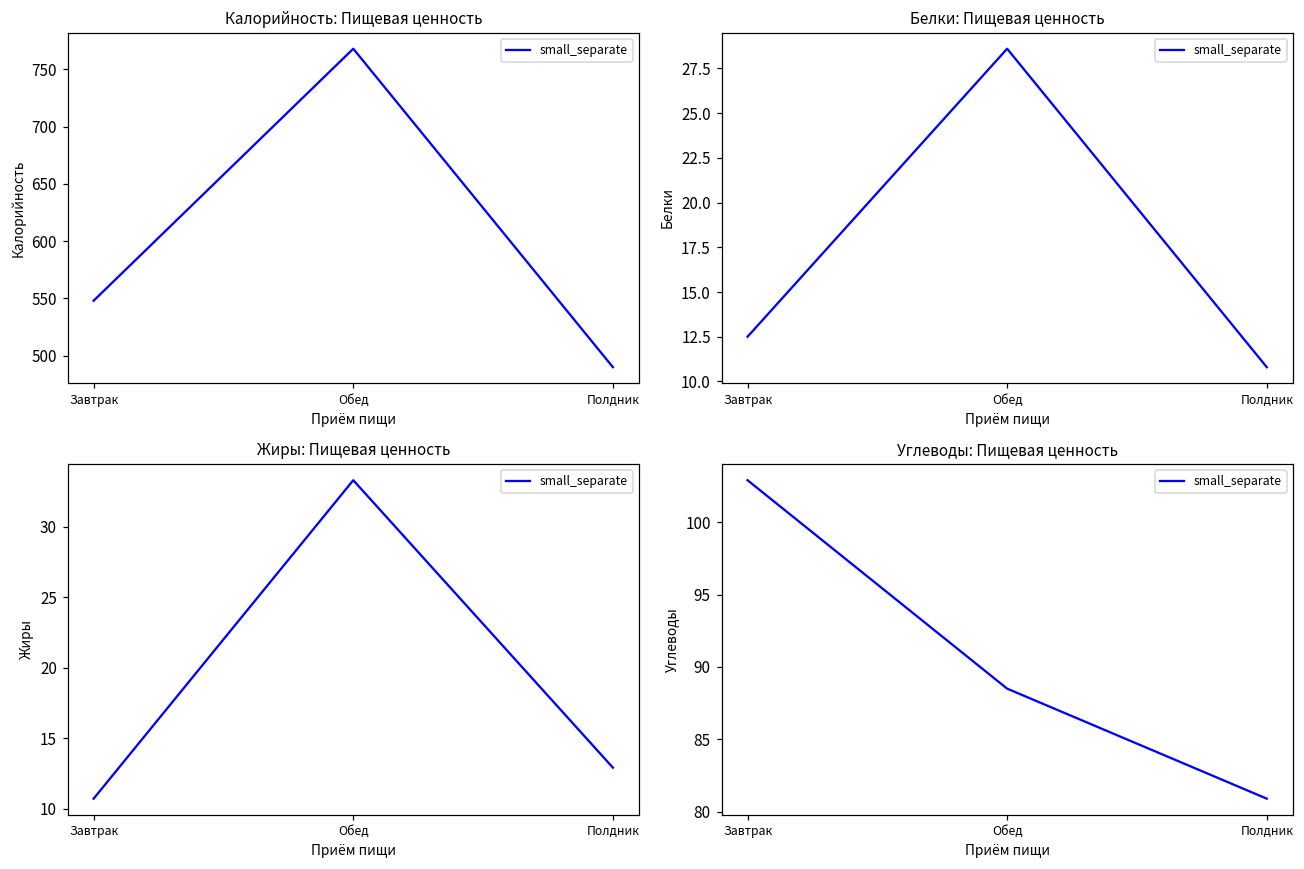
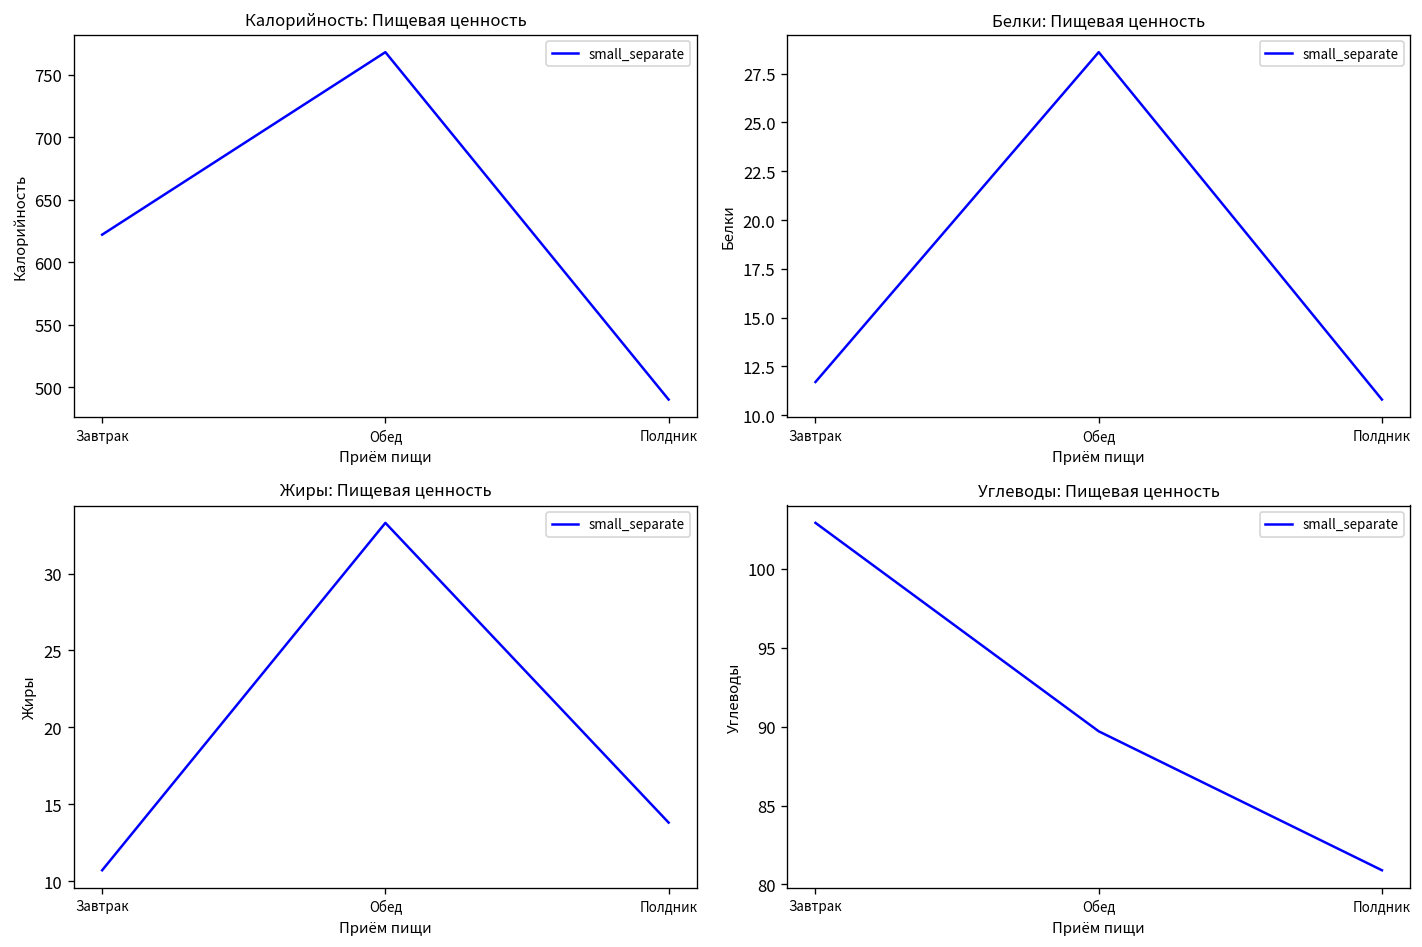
  {
    "Калорийность: Пищевая ценность": {
-     "Завтрак": 548,
+     "Завтрак": 622,
      "Обед": 768,
      "Полдник": 490
    },
    "Белки: Пищевая ценность": {
-     "Завтрак": 12.5,
+     "Завтрак": 11.7,
      "Обед": 28.6,
      "Полдник": 10.8
    },
    "Жиры: Пищевая ценность": {
      "Завтрак": 10.7,
      "Обед": 33.3,
-     "Полдник": 12.9
+     "Полдник": 13.8
    },
    "Углеводы: Пищевая ценность": {
      "Завтрак": 102.9,
-     "Обед": 88.5,
+     "Обед": 89.7,
      "Полдник": 80.9
    }
  }
